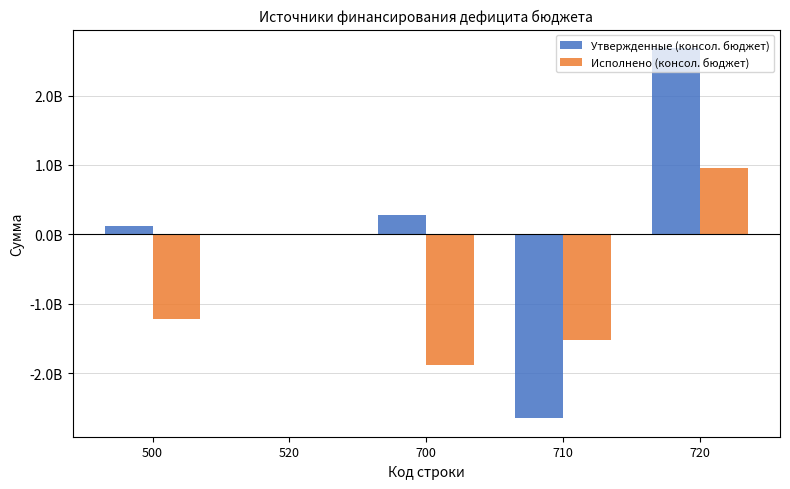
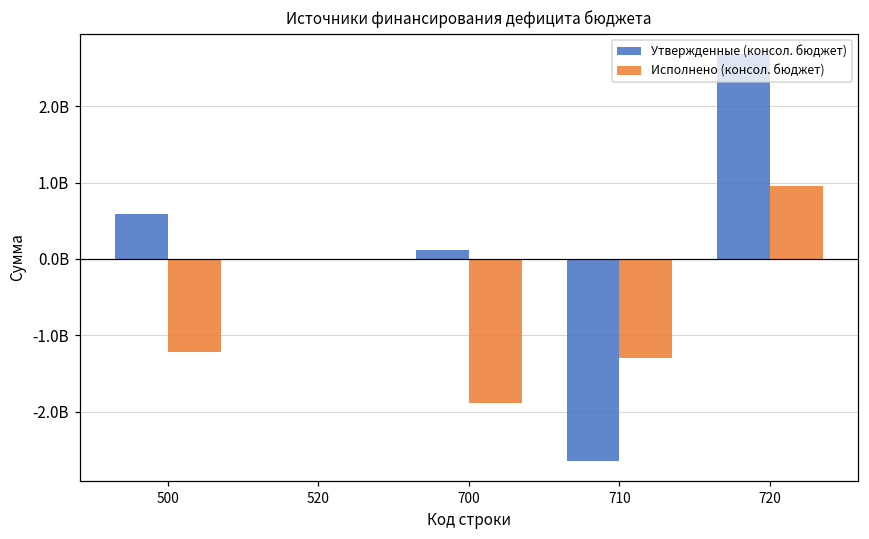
  {
    "Утвержденные (консол. бюджет)": {
-     "500": 100000000,
+     "500": 600000000,
      "520": 0,
-     "700": 300000000,
+     "700": 100000000,
      "710": -2600000000
    },
    "Исполнено (консол. бюджет)": {
      "500": -1200000000,
      "520": 0,
      "700": -1900000000,
-     "710": -1500000000,
+     "710": -1300000000,
      "720": 1000000000
    }
  }
